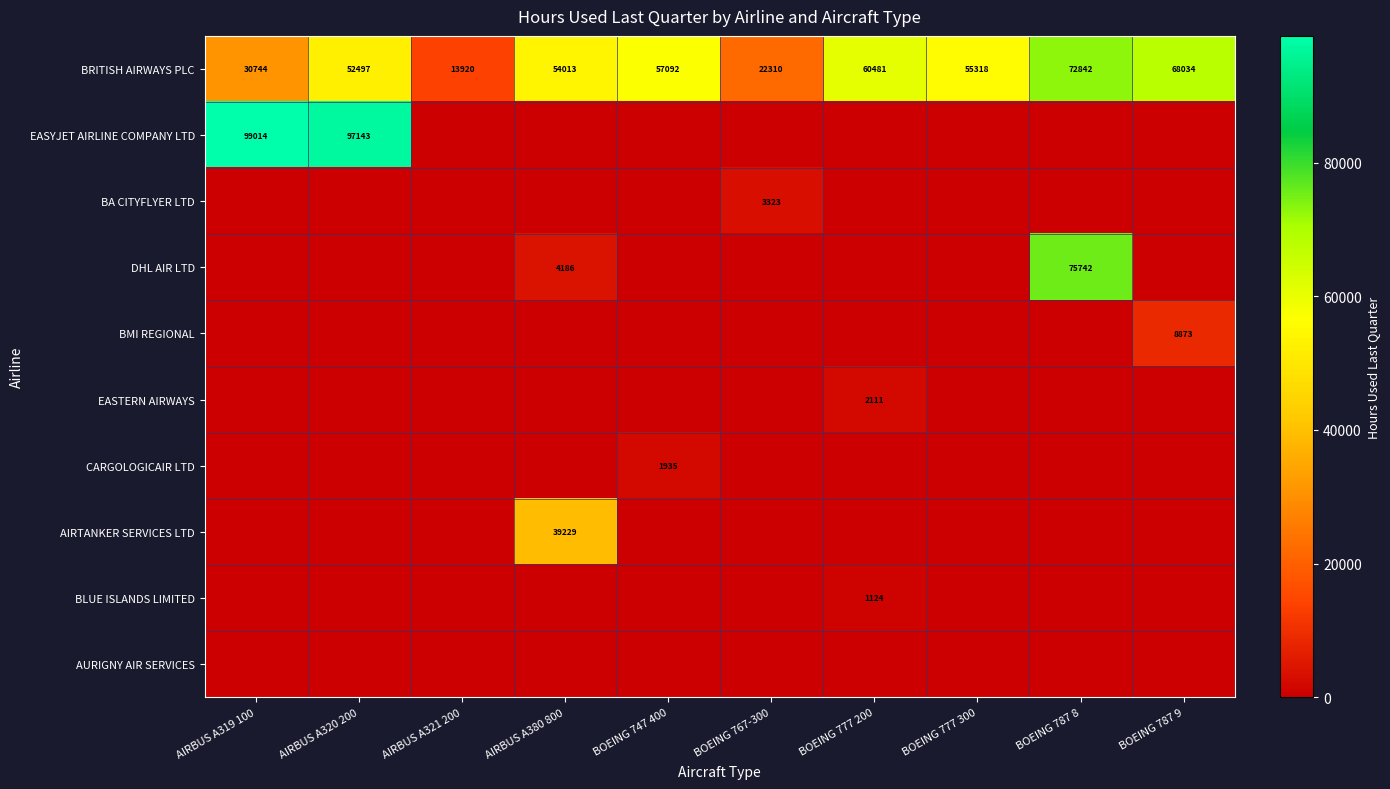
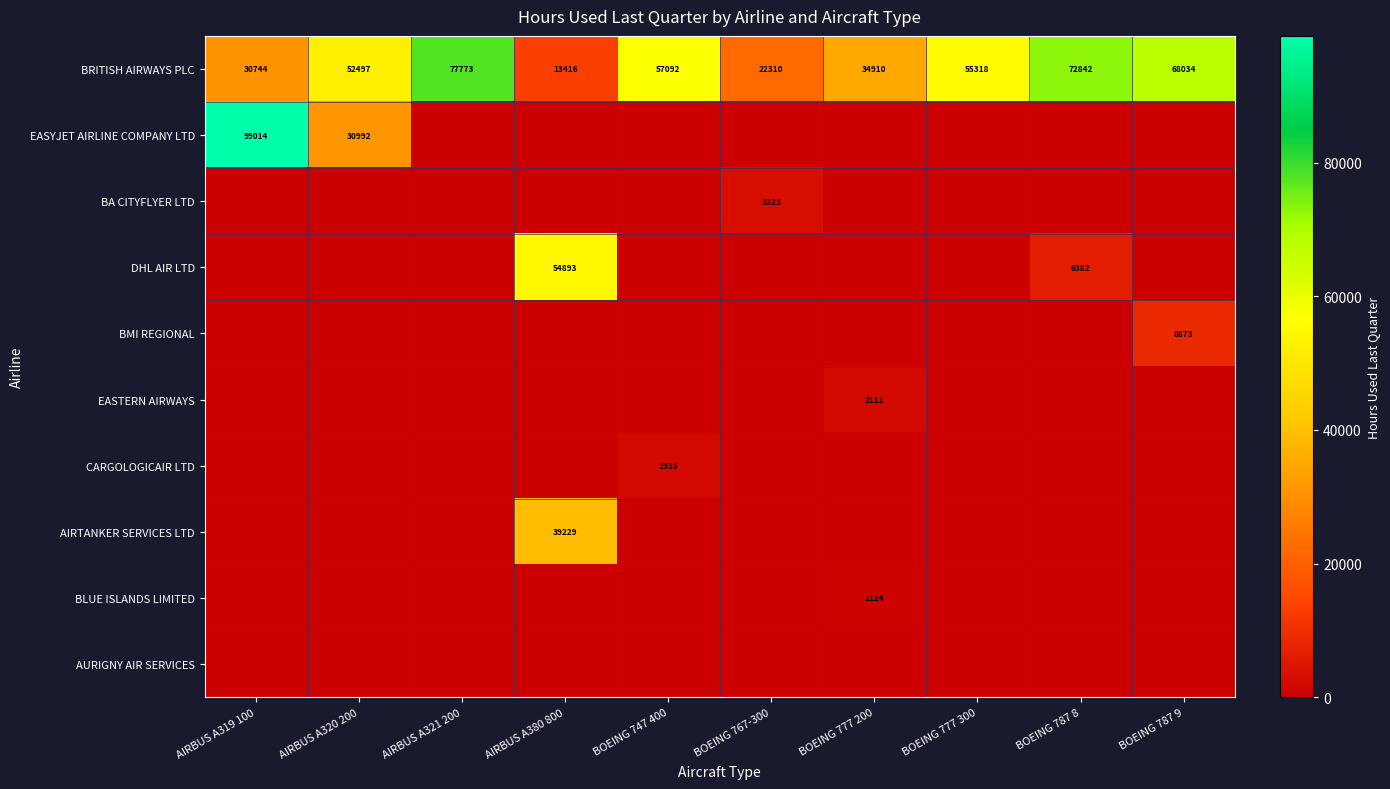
  {
    "BRITISH AIRWAYS PLC": {
      "AIRBUS A319 100": 30744,
      "AIRBUS A320 200": 52497,
-     "AIRBUS A321 200": 13920,
-     "AIRBUS A380 800": 54013,
+     "AIRBUS A321 200": 77773,
+     "AIRBUS A380 800": 13416,
      "BOEING 747 400": 57092,
      "BOEING 767-300": 22310,
-     "BOEING 777 200": 60481,
+     "BOEING 777 200": 34910,
      "BOEING 777 300": 55318,
      "BOEING 787 8": 72842,
      "BOEING 787 9": 68034
    },
    "EASYJET AIRLINE COMPANY LTD": {
      "AIRBUS A319 100": 99014,
-     "AIRBUS A320 200": 97143
+     "AIRBUS A320 200": 30992
    },
    "BA CITYFLYER LTD": {
      "BOEING 767-300": 3323
    },
    "DHL AIR LTD": {
-     "AIRBUS A380 800": 4186,
-     "BOEING 787 8": 75742
+     "AIRBUS A380 800": 54893,
+     "BOEING 787 8": 6382
    },
    "BMI REGIONAL": {
      "BOEING 787 9": 8873
    },
    "EASTERN AIRWAYS": {
      "BOEING 777 200": 2111
    },
    "CARGOLOGICAIR LTD": {
      "BOEING 747 400": 1935
    },
    "AIRTANKER SERVICES LTD": {
      "AIRBUS A380 800": 39229
    },
    "BLUE ISLANDS LIMITED": {
      "BOEING 777 200": 1124
    }
  }
